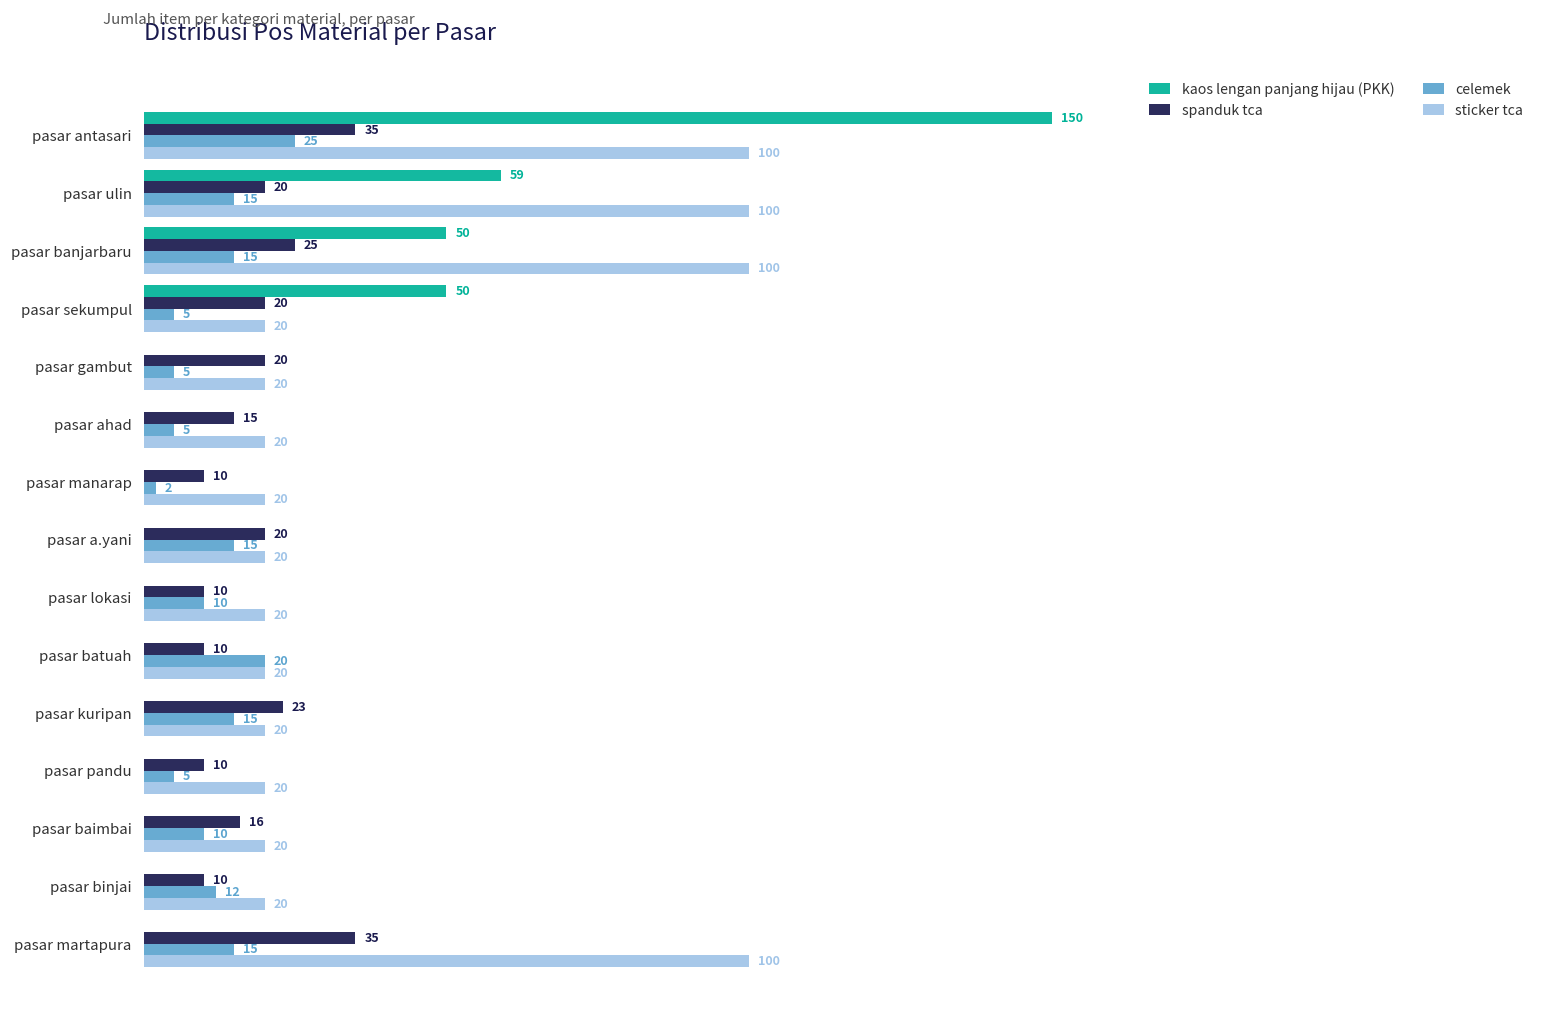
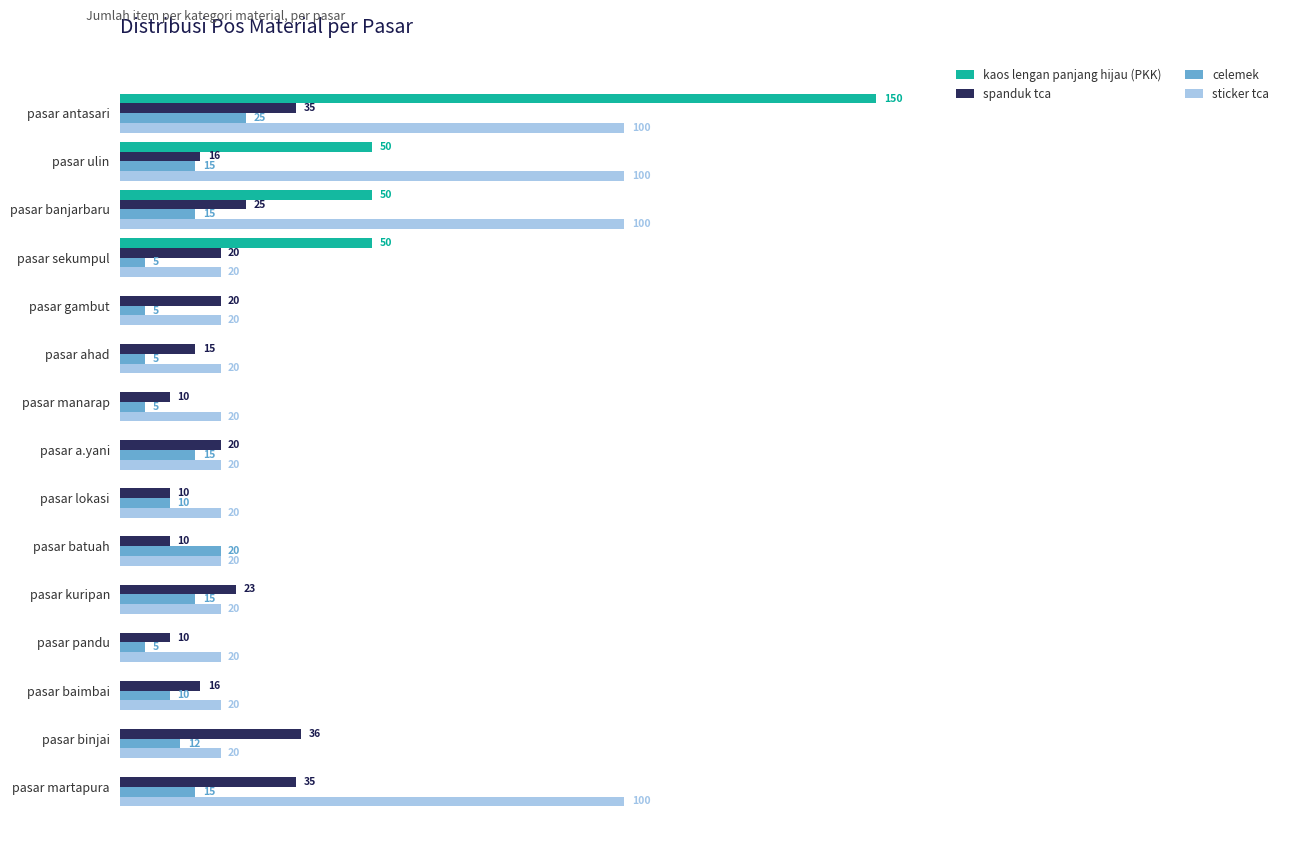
  {
    "kaos lengan panjang hijau (PKK)": {
      "pasar antasari": 150,
-     "pasar ulin": 59,
+     "pasar ulin": 50,
      "pasar banjarbaru": 50,
      "pasar sekumpul": 50
    },
    "spanduk tca": {
      "pasar antasari": 35,
-     "pasar ulin": 20,
+     "pasar ulin": 16,
      "pasar banjarbaru": 25,
      "pasar sekumpul": 20,
      "pasar gambut": 20,
      "pasar ahad": 15,
      "pasar manarap": 10,
      "pasar a.yani": 20,
      "pasar lokasi": 10,
      "pasar batuah": 10,
      "pasar kuripan": 23,
      "pasar pandu": 10,
      "pasar baimbai": 16,
-     "pasar binjai": 10,
+     "pasar binjai": 36,
      "pasar martapura": 35
    },
    "celemek": {
      "pasar antasari": 25,
      "pasar ulin": 15,
      "pasar banjarbaru": 15,
      "pasar sekumpul": 5,
      "pasar gambut": 5,
      "pasar ahad": 5,
-     "pasar manarap": 2,
+     "pasar manarap": 5,
      "pasar a.yani": 15,
      "pasar lokasi": 10,
      "pasar batuah": 20,
      "pasar kuripan": 15,
      "pasar pandu": 5,
      "pasar baimbai": 10,
      "pasar binjai": 12,
      "pasar martapura": 15
    },
    "sticker tca": {
      "pasar antasari": 100,
      "pasar ulin": 100,
      "pasar banjarbaru": 100,
      "pasar sekumpul": 20,
      "pasar gambut": 20,
      "pasar ahad": 20,
      "pasar manarap": 20,
      "pasar a.yani": 20,
      "pasar lokasi": 20,
      "pasar batuah": 20,
      "pasar kuripan": 20,
      "pasar pandu": 20,
      "pasar baimbai": 20,
      "pasar binjai": 20,
      "pasar martapura": 100
    }
  }
